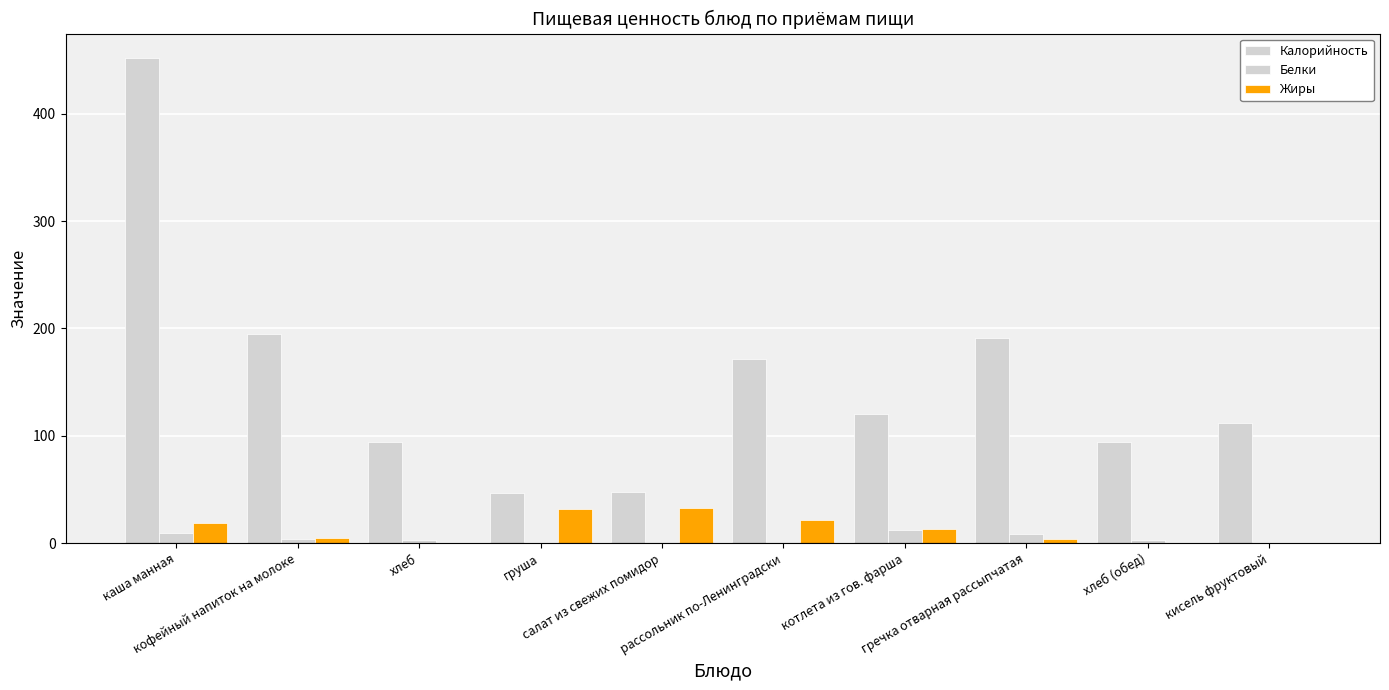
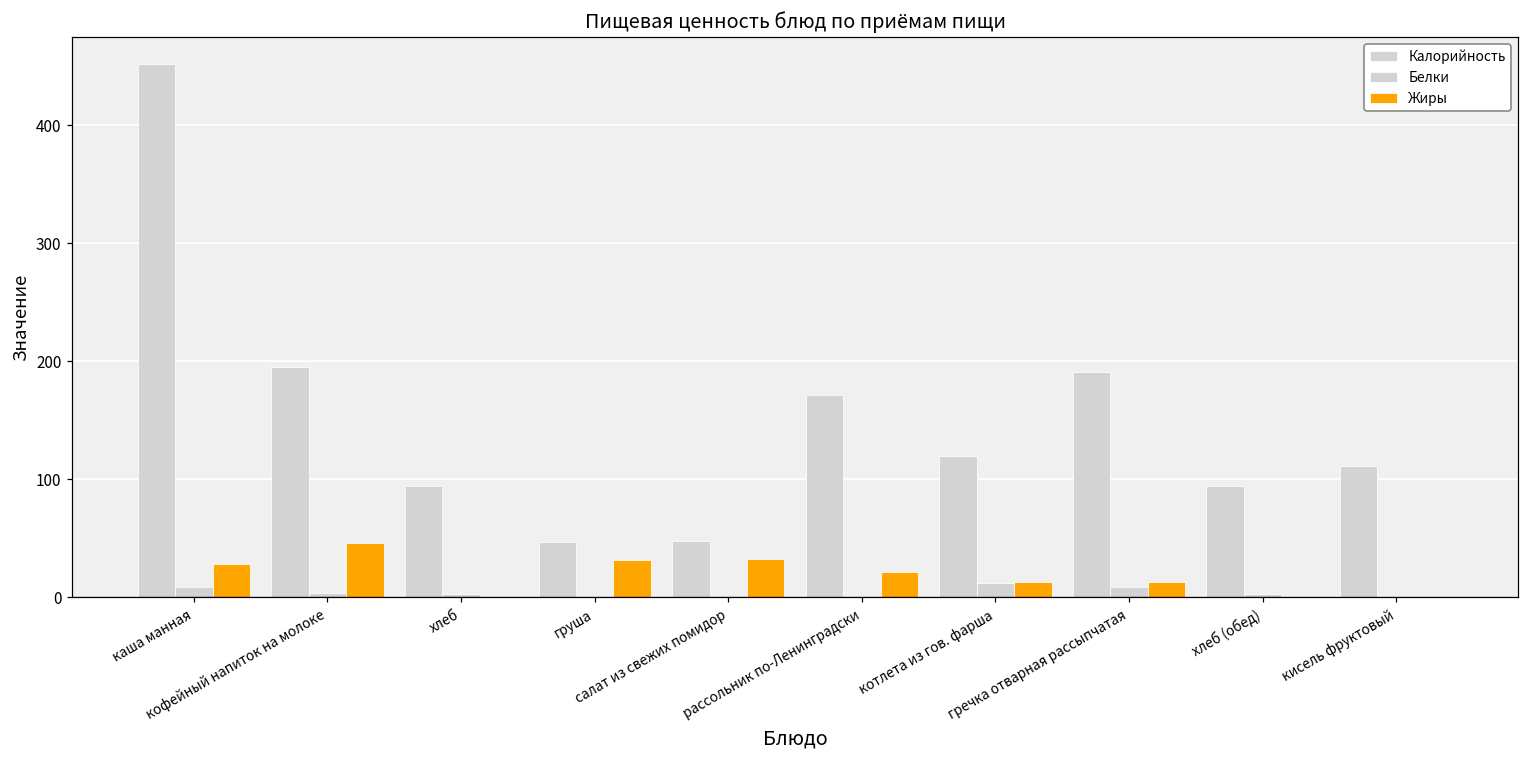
  {
    "Жиры": {
-     "каша манная": 19,
-     "кофейный напиток на молоке": 5,
+     "каша манная": 28,
+     "кофейный напиток на молоке": 46,
      "хлеб": 0,
      "груша": 32,
      "салат из свежих помидор": 32,
      "рассольник по-Ленинградски": 22,
      "котлета из гов. фарша": 14,
-     "гречка отварная рассыпчатая": 4,
+     "гречка отварная рассыпчатая": 13,
      "хлеб (обед)": 0,
      "кисель фруктовый": 0
    }
  }
